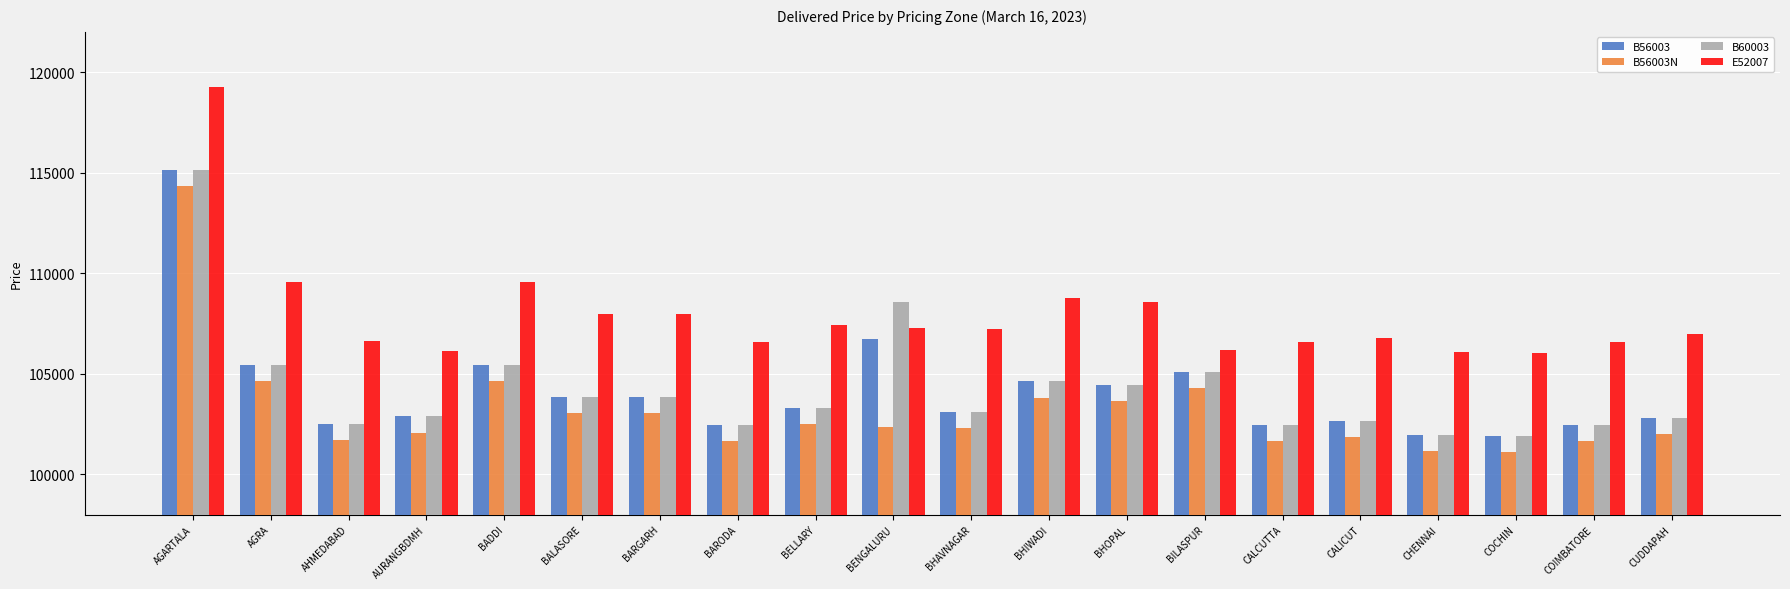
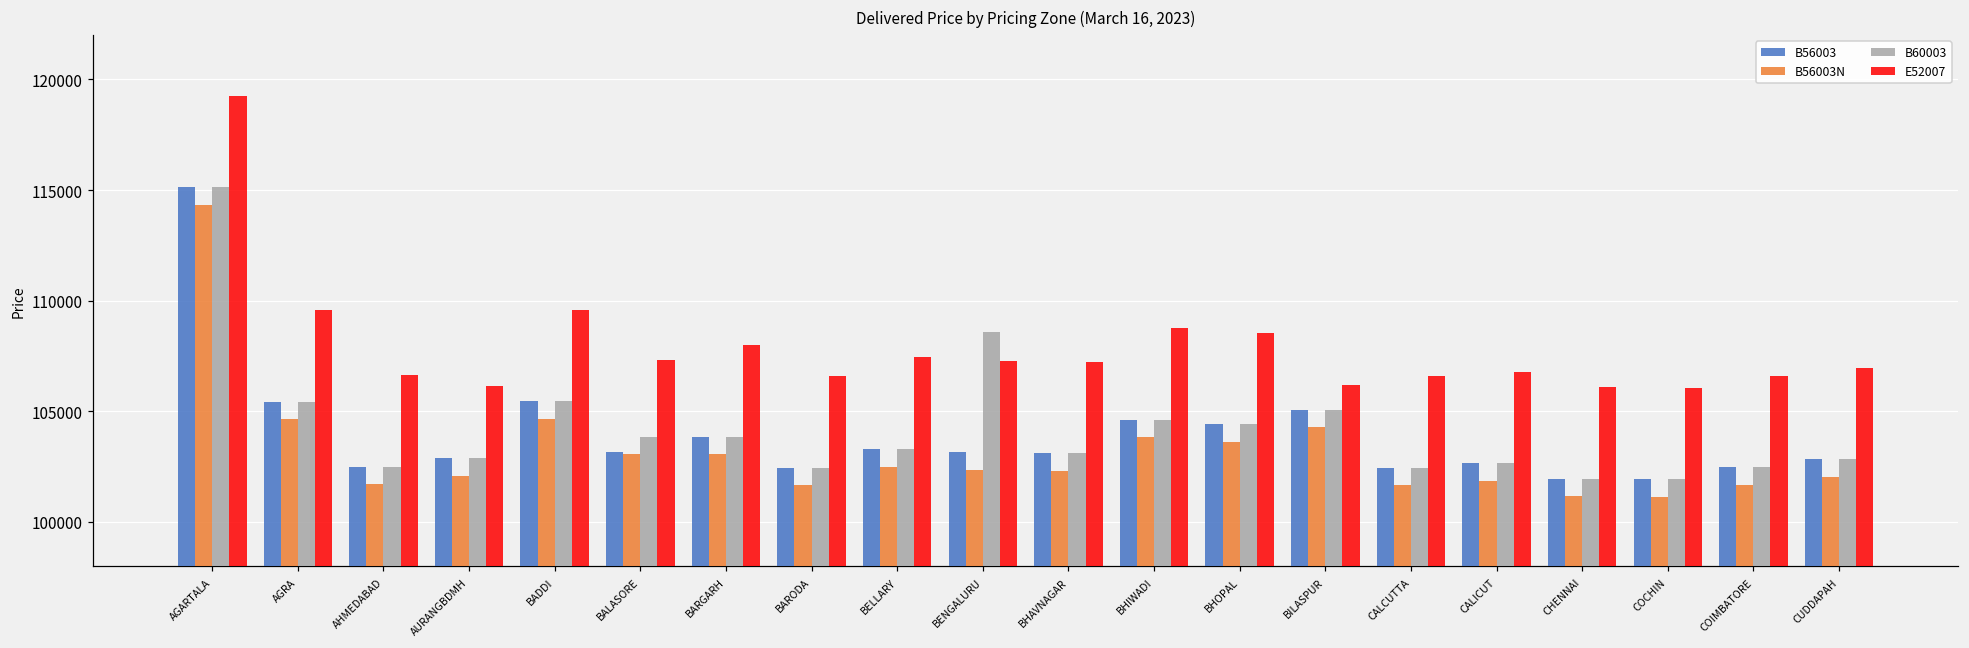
  {
    "B56003": {
      "AGARTALA": 115100,
      "AGRA": 105400,
      "AHMEDABAD": 102500,
      "AURANGBDMH": 102900,
      "BADDI": 105400,
-     "BALASORE": 103900,
+     "BALASORE": 103200,
      "BARGARH": 103900,
      "BARODA": 102500,
      "BELLARY": 103300,
-     "BENGALURU": 106700,
+     "BENGALURU": 103200,
      "BHAVNAGAR": 103100,
      "BHIWADI": 104600,
      "BHOPAL": 104400,
      "BILASPUR": 105100,
      "CALCUTTA": 102500,
      "CALICUT": 102700,
      "CHENNAI": 101900,
      "COCHIN": 101900,
      "COIMBATORE": 102500,
      "CUDDAPAH": 102800
    },
    "B56003N": {
      "AGARTALA": 114300,
      "AGRA": 104600,
      "AHMEDABAD": 101700,
      "AURANGBDMH": 102100,
      "BADDI": 104600,
      "BALASORE": 103100,
      "BARGARH": 103100,
      "BARODA": 101700,
      "BELLARY": 102500,
      "BENGALURU": 102400,
      "BHAVNAGAR": 102300,
      "BHIWADI": 103800,
      "BHOPAL": 103600,
      "BILASPUR": 104300,
      "CALCUTTA": 101700,
      "CALICUT": 101900,
      "CHENNAI": 101100,
      "COCHIN": 101100,
      "COIMBATORE": 101700,
      "CUDDAPAH": 102000
    },
    "B60003": {
      "AGARTALA": 115100,
      "AGRA": 105400,
      "AHMEDABAD": 102500,
      "AURANGBDMH": 102900,
      "BADDI": 105400,
      "BALASORE": 103900,
      "BARGARH": 103900,
      "BARODA": 102500,
      "BELLARY": 103300,
      "BENGALURU": 108600,
      "BHAVNAGAR": 103100,
      "BHIWADI": 104600,
      "BHOPAL": 104400,
      "BILASPUR": 105100,
      "CALCUTTA": 102500,
      "CALICUT": 102700,
      "CHENNAI": 101900,
      "COCHIN": 101900,
      "COIMBATORE": 102500,
      "CUDDAPAH": 102800
    },
    "E52007": {
      "AGARTALA": 119300,
      "AGRA": 109600,
      "AHMEDABAD": 106600,
      "AURANGBDMH": 106100,
      "BADDI": 109600,
-     "BALASORE": 108000,
+     "BALASORE": 107300,
      "BARGARH": 108000,
      "BARODA": 106600,
      "BELLARY": 107400,
      "BENGALURU": 107300,
      "BHAVNAGAR": 107200,
      "BHIWADI": 108700,
      "BHOPAL": 108600,
      "BILASPUR": 106200,
      "CALCUTTA": 106600,
      "CALICUT": 106800,
      "CHENNAI": 106100,
      "COCHIN": 106100,
      "COIMBATORE": 106600,
      "CUDDAPAH": 107000
    }
  }
